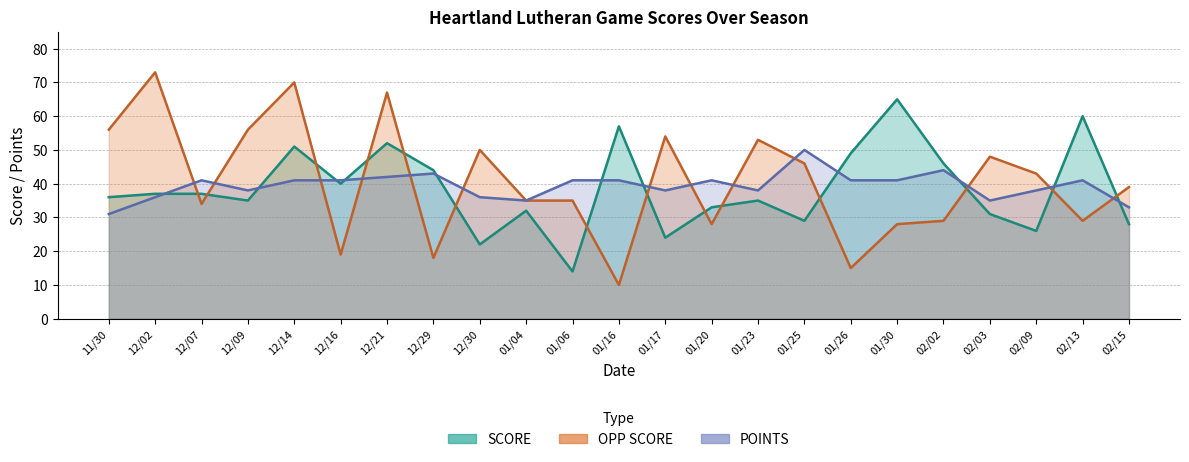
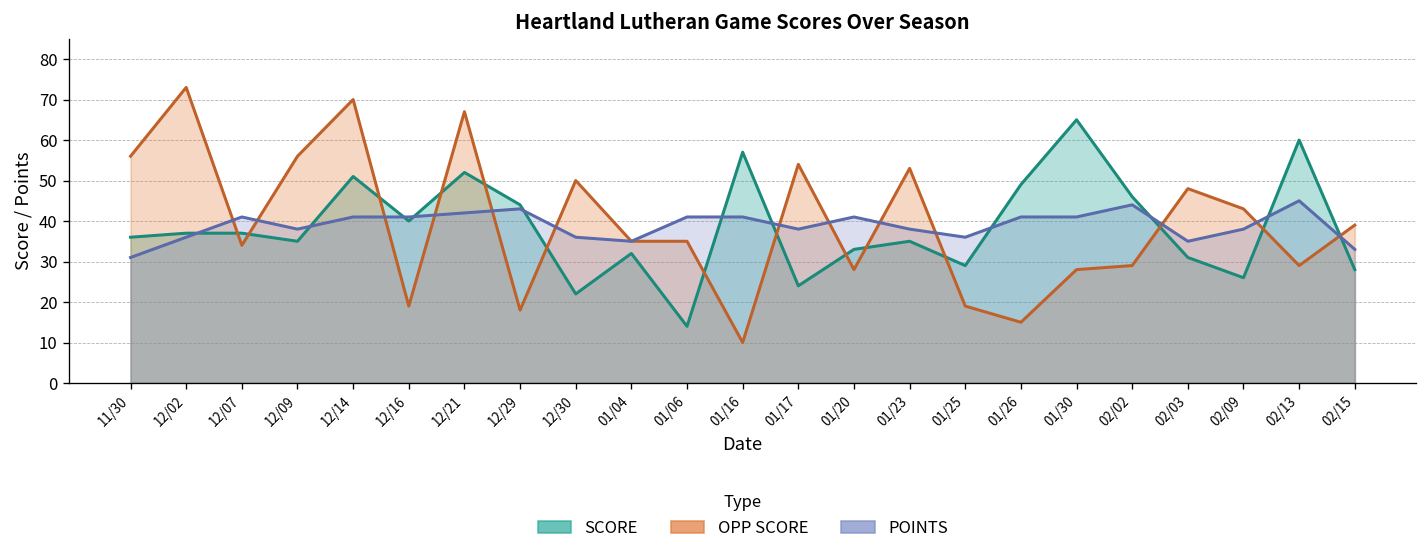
  {
    "SCORE": {
      "11/30": 36,
      "12/02": 37,
      "12/07": 37,
      "12/09": 35,
      "12/14": 51,
      "12/16": 40,
      "12/21": 52,
      "12/29": 44,
      "12/30": 22,
      "01/04": 32,
      "01/06": 14,
      "01/16": 57,
      "01/17": 24,
      "01/20": 33,
      "01/23": 35,
      "01/25": 29,
      "01/26": 49,
      "01/30": 65,
      "02/02": 46,
      "02/03": 31,
      "02/09": 26,
      "02/13": 60,
      "02/15": 28
    },
    "OPP SCORE": {
      "11/30": 56,
      "12/02": 73,
      "12/07": 34,
      "12/09": 56,
      "12/14": 70,
      "12/16": 19,
      "12/21": 67,
      "12/29": 18,
      "12/30": 50,
      "01/06": 35,
      "01/16": 10,
      "01/17": 54,
      "01/20": 28,
      "01/23": 53,
-     "01/25": 46,
+     "01/25": 19,
      "01/26": 15,
      "01/30": 28,
      "02/02": 29,
      "02/03": 48,
      "02/09": 43,
      "02/13": 29,
      "02/15": 39
    },
    "POINTS": {
      "11/30": 31,
      "12/02": 36,
      "12/07": 41,
      "12/09": 38,
      "12/14": 41,
      "12/16": 41,
      "12/21": 42,
      "12/29": 43,
      "12/30": 36,
      "01/06": 41,
      "01/16": 41,
      "01/17": 38,
      "01/20": 41,
      "01/23": 38,
-     "01/25": 50,
+     "01/25": 36,
      "01/26": 41,
      "01/30": 41,
      "02/02": 44,
      "02/03": 35,
      "02/09": 38,
-     "02/13": 41,
+     "02/13": 45,
      "02/15": 33
    }
  }
